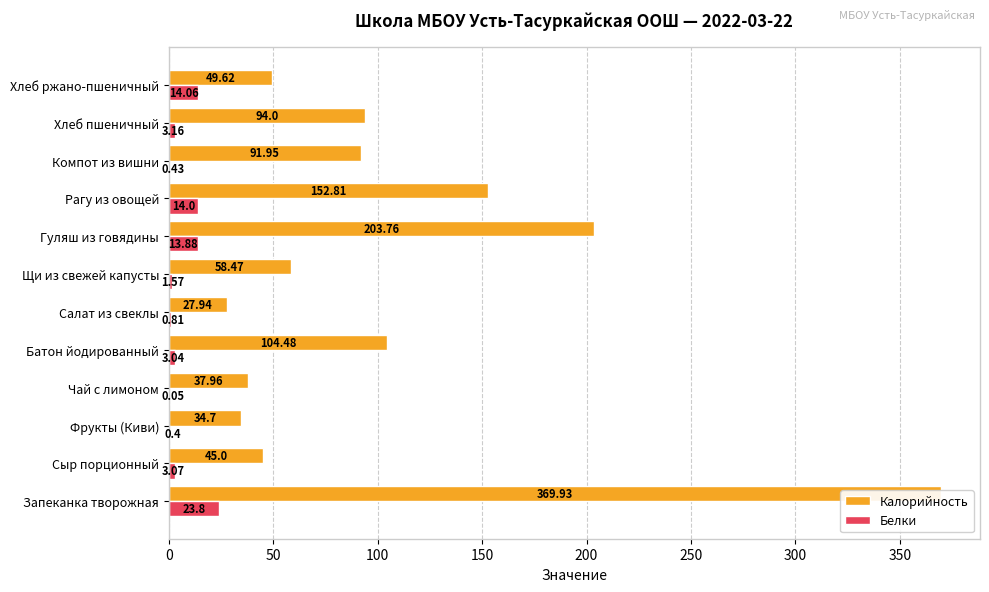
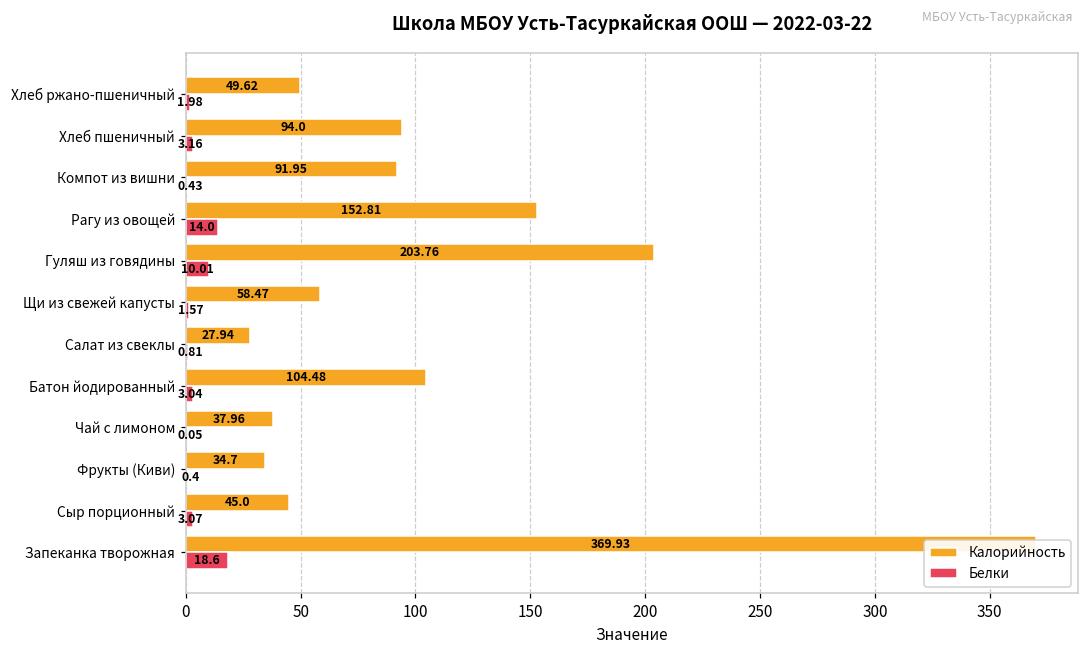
  {
    "Калорийность": {
      "Хлеб ржано-пшеничный": 49.62,
      "Хлеб пшеничный": 94.0,
      "Компот из вишни": 91.95,
      "Рагу из овощей": 152.81,
      "Гуляш из говядины": 203.76,
      "Щи из свежей капусты": 58.47,
      "Салат из свеклы": 27.94,
      "Батон йодированный": 104.48,
      "Чай с лимоном": 37.96,
      "Фрукты (Киви)": 34.7,
      "Сыр порционный": 45.0
    },
    "Белки": {
-     "Хлеб ржано-пшеничный": 14.06,
+     "Хлеб ржано-пшеничный": 1.98,
      "Хлеб пшеничный": 3.16,
      "Компот из вишни": 0.43,
      "Рагу из овощей": 14.0,
-     "Гуляш из говядины": 13.88,
+     "Гуляш из говядины": 10.01,
      "Щи из свежей капусты": 1.57,
      "Салат из свеклы": 0.81,
      "Батон йодированный": 3.04,
      "Чай с лимоном": 0.05,
      "Фрукты (Киви)": 0.4,
      "Сыр порционный": 3.07,
-     "Запеканка творожная": 23.8
+     "Запеканка творожная": 18.6
    }
  }
